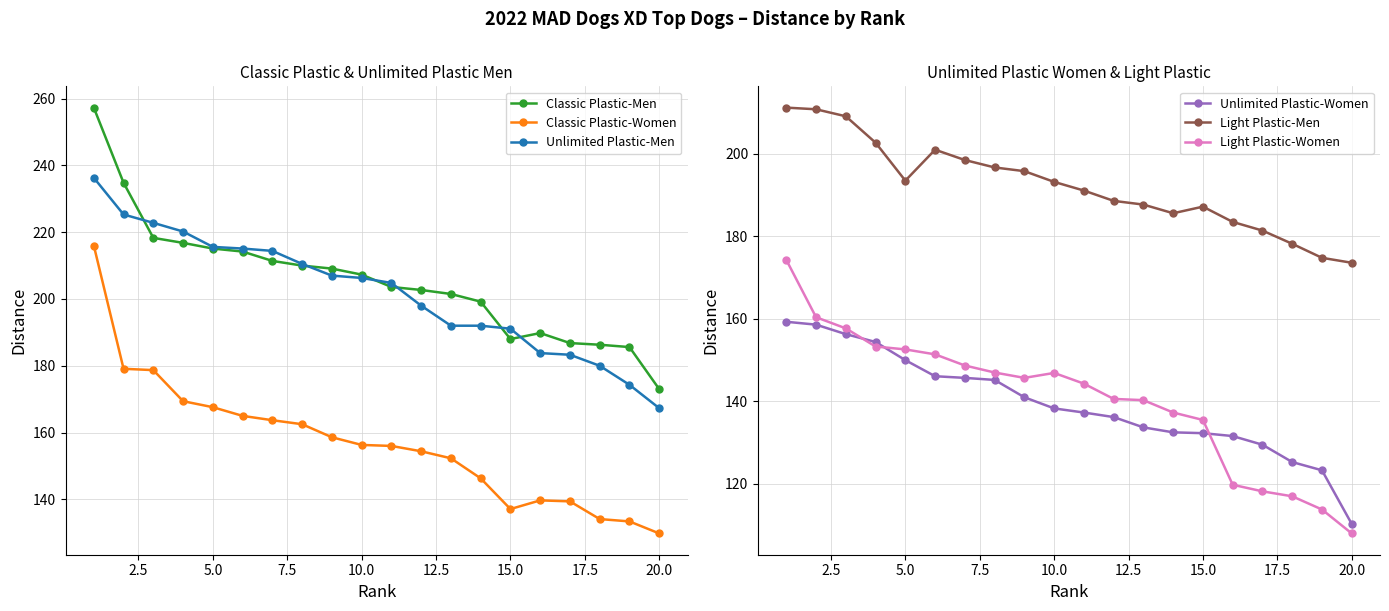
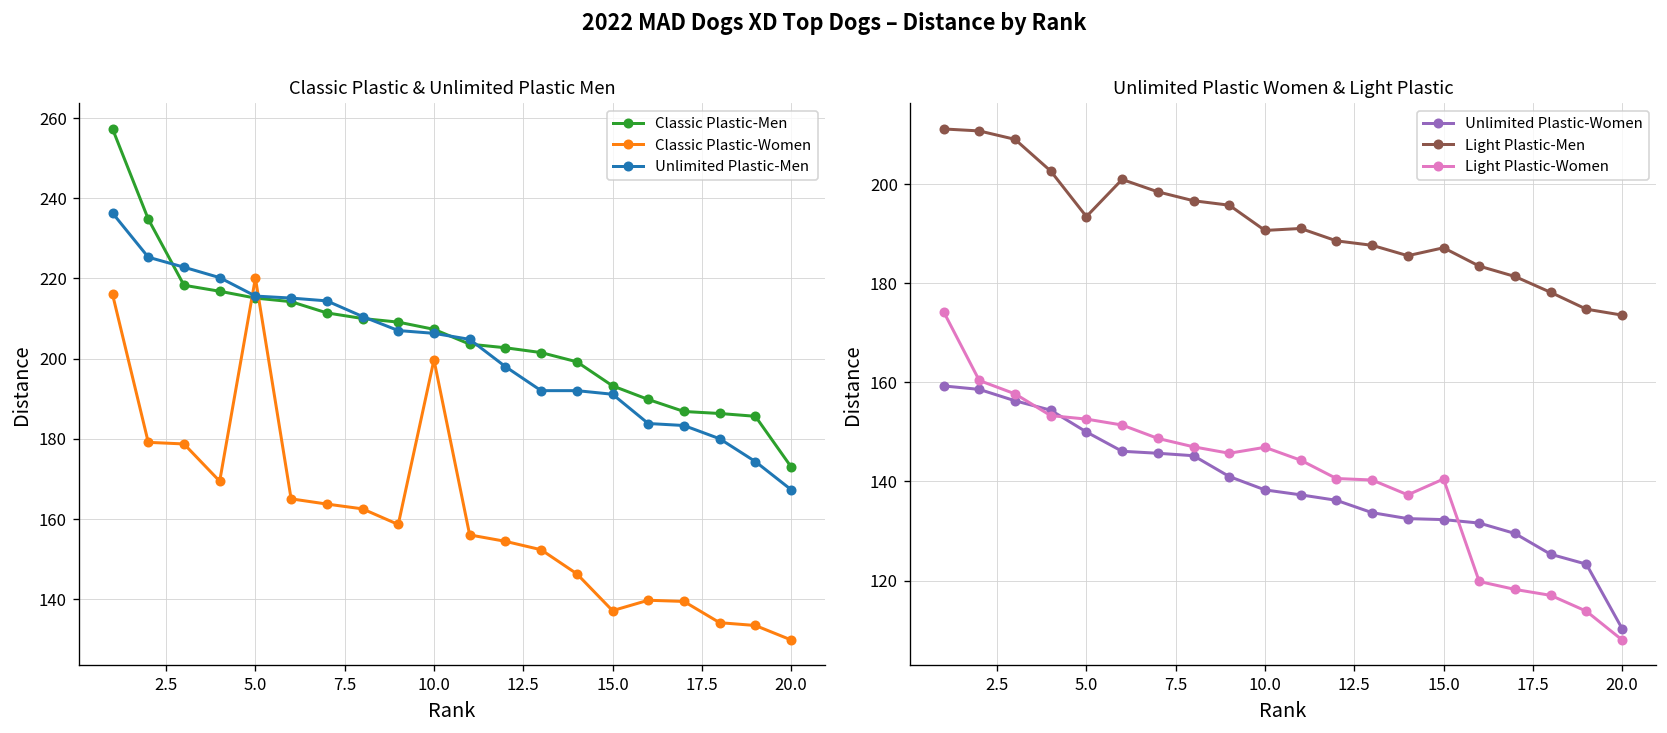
  {
    "Classic Plastic & Unlimited Plastic Men": {
      "Classic Plastic-Men": {
        "10.0": 207,
-       "15.0": 188,
+       "15.0": 193,
        "20.0": 173
      },
      "Classic Plastic-Women": {
-       "5.0": 168,
-       "10.0": 156,
+       "5.0": 220,
+       "10.0": 200,
        "15.0": 137,
        "20.0": 130
      },
      "Unlimited Plastic-Men": {
        "10.0": 206,
        "15.0": 191,
        "20.0": 167
      }
    },
    "Unlimited Plastic Women & Light Plastic": {
      "Unlimited Plastic-Women": {
        "5.0": 150,
        "10.0": 138,
        "15.0": 132,
        "20.0": 110
      },
      "Light Plastic-Men": {
        "5.0": 194,
-       "10.0": 193,
+       "10.0": 191,
        "15.0": 187,
        "20.0": 174
      },
      "Light Plastic-Women": {
        "5.0": 153,
        "10.0": 147,
-       "15.0": 136,
+       "15.0": 141,
        "20.0": 108
      }
    }
  }
